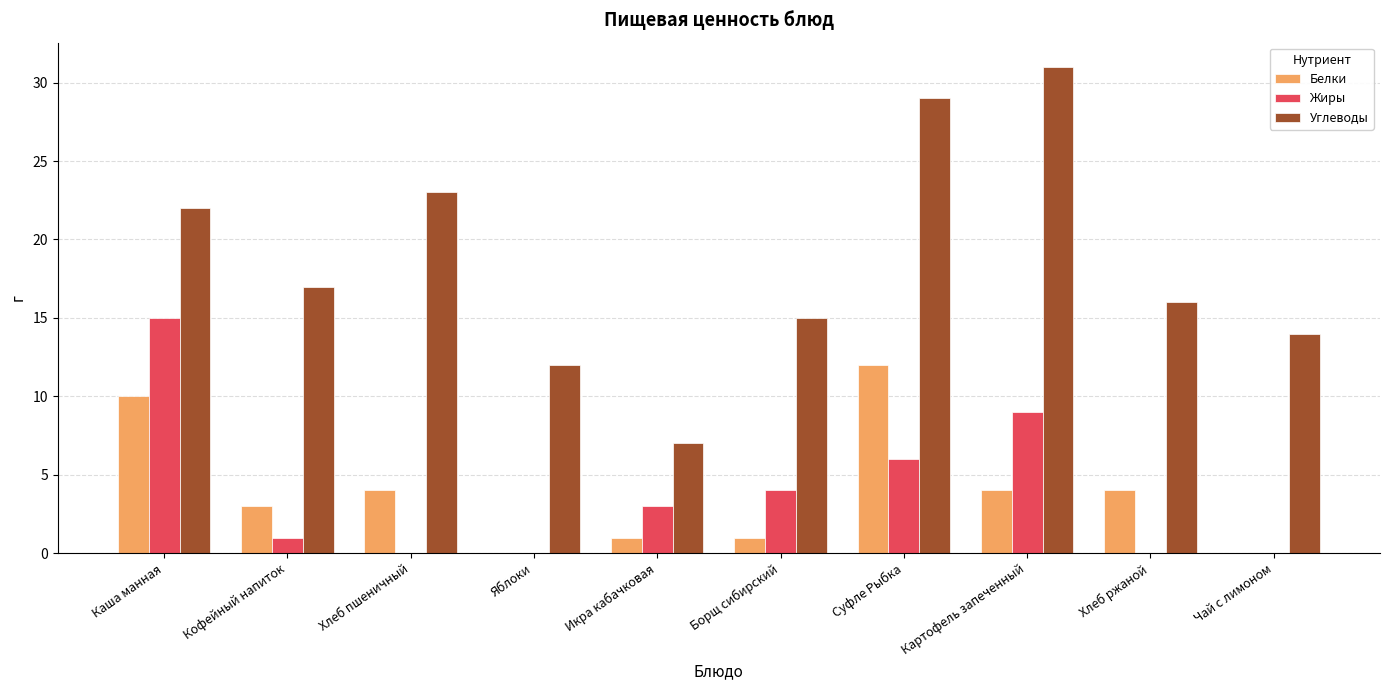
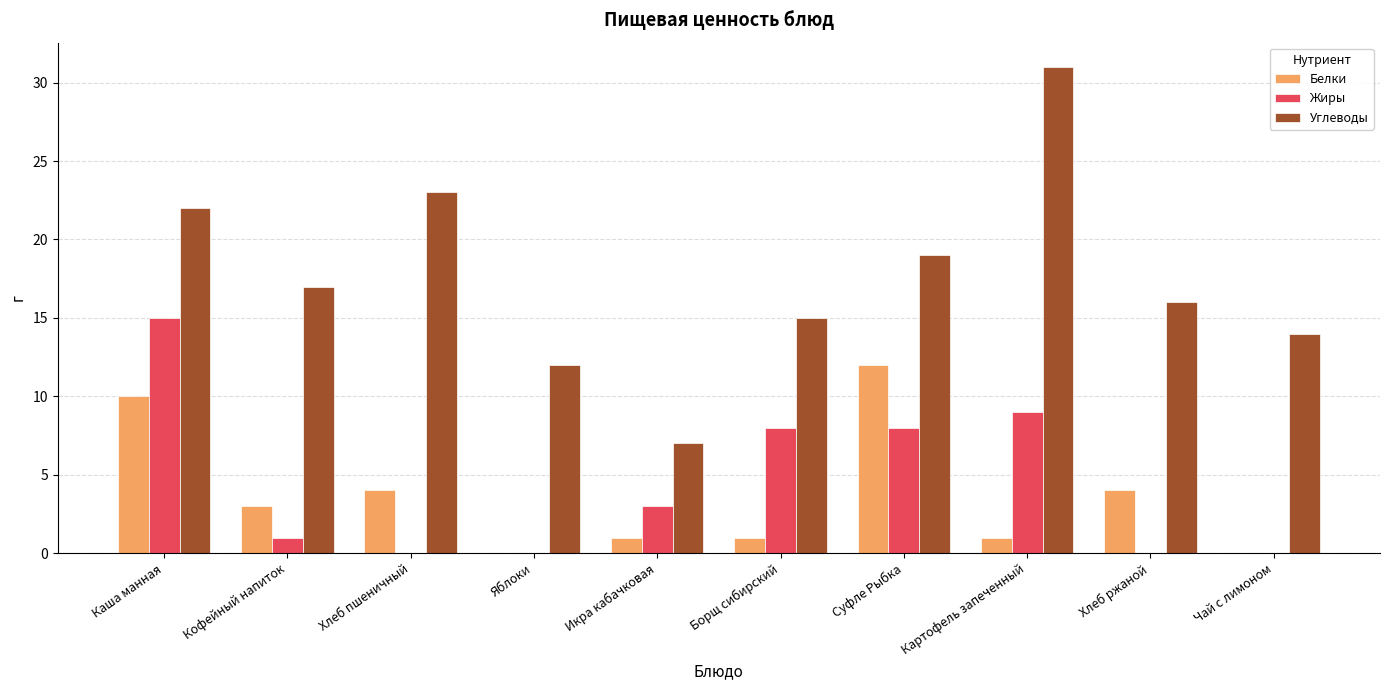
  {
    "Белки": {
      "Каша манная": 10,
      "Кофейный напиток": 3,
      "Хлеб пшеничный": 4,
      "Яблоки": 0,
      "Икра кабачковая": 1,
      "Борщ сибирский": 1,
      "Суфле Рыбка": 12,
-     "Картофель запеченный": 4,
+     "Картофель запеченный": 1,
      "Хлеб ржаной": 4,
      "Чай с лимоном": 0
    },
    "Жиры": {
      "Каша манная": 15,
      "Кофейный напиток": 1,
      "Хлеб пшеничный": 0,
      "Яблоки": 0,
      "Икра кабачковая": 3,
-     "Борщ сибирский": 4,
-     "Суфле Рыбка": 6,
+     "Борщ сибирский": 8,
+     "Суфле Рыбка": 8,
      "Картофель запеченный": 9,
      "Хлеб ржаной": 0,
      "Чай с лимоном": 0
    },
    "Углеводы": {
      "Каша манная": 22,
      "Кофейный напиток": 17,
      "Хлеб пшеничный": 23,
      "Яблоки": 12,
      "Икра кабачковая": 7,
      "Борщ сибирский": 15,
-     "Суфле Рыбка": 29,
+     "Суфле Рыбка": 19,
      "Картофель запеченный": 31,
      "Хлеб ржаной": 16,
      "Чай с лимоном": 14
    }
  }
